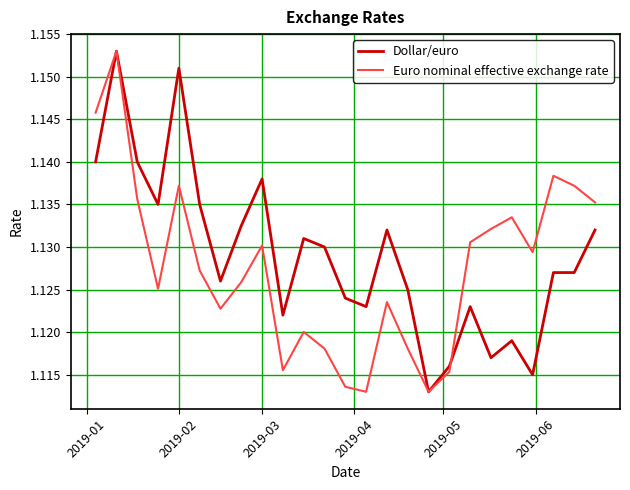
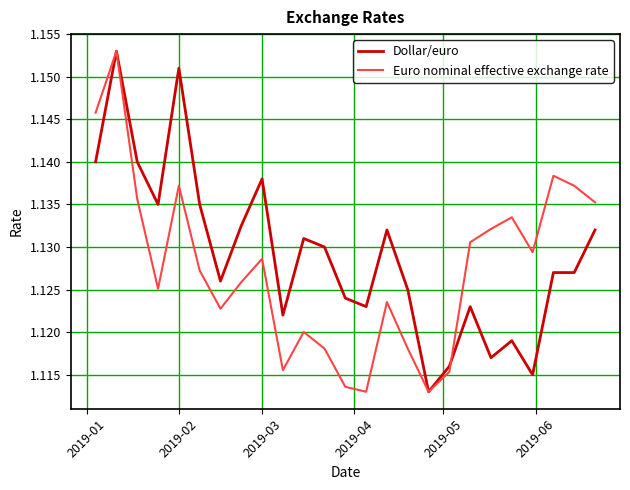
  {
    "Dollar/euro": {
      "2019-02": 1.151,
      "2019-03": 1.138
    },
    "Euro nominal effective exchange rate": {
      "2019-02": 1.137,
-     "2019-03": 1.130
+     "2019-03": 1.129
    }
  }
